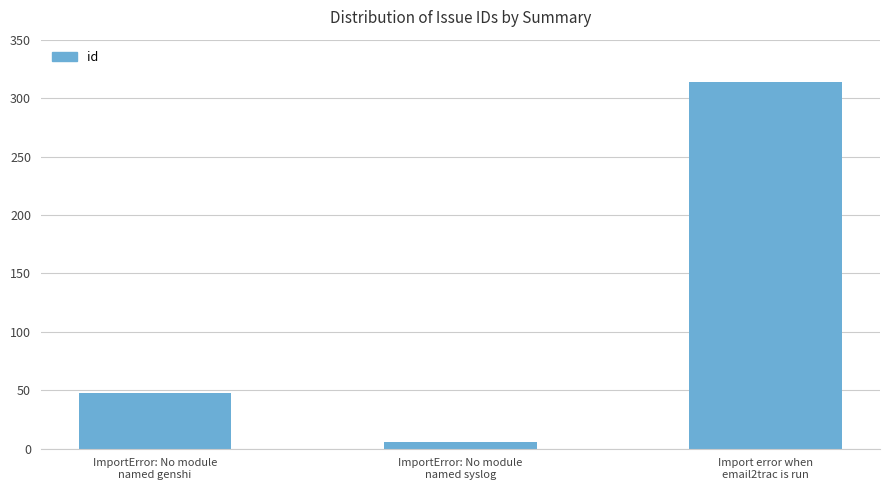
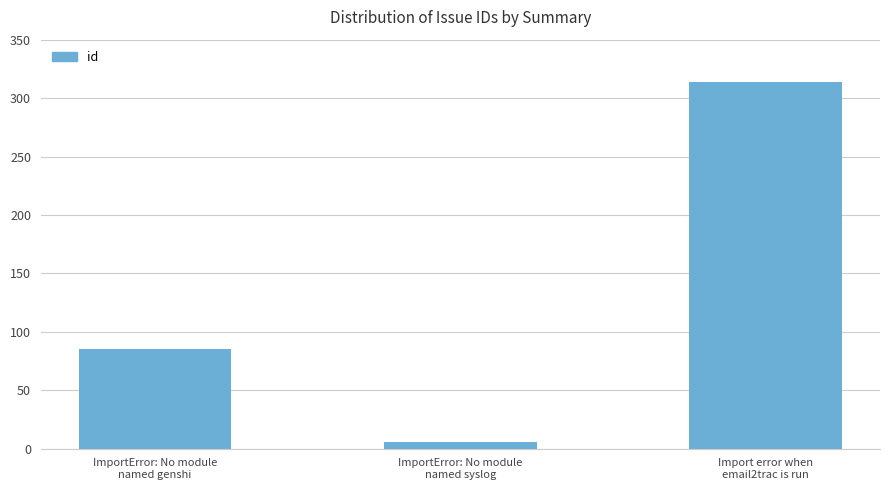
  {
-   "ImportError: No module named genshi": 48,
+   "ImportError: No module named genshi": 85,
    "ImportError: No module named syslog": 6,
    "Import error when email2trac is run": 314
  }
